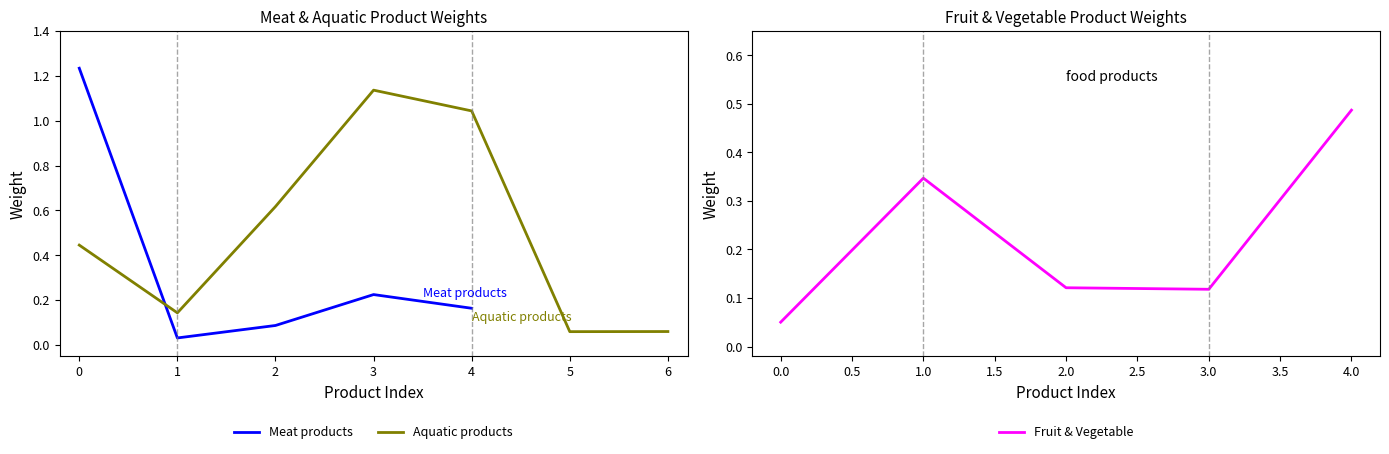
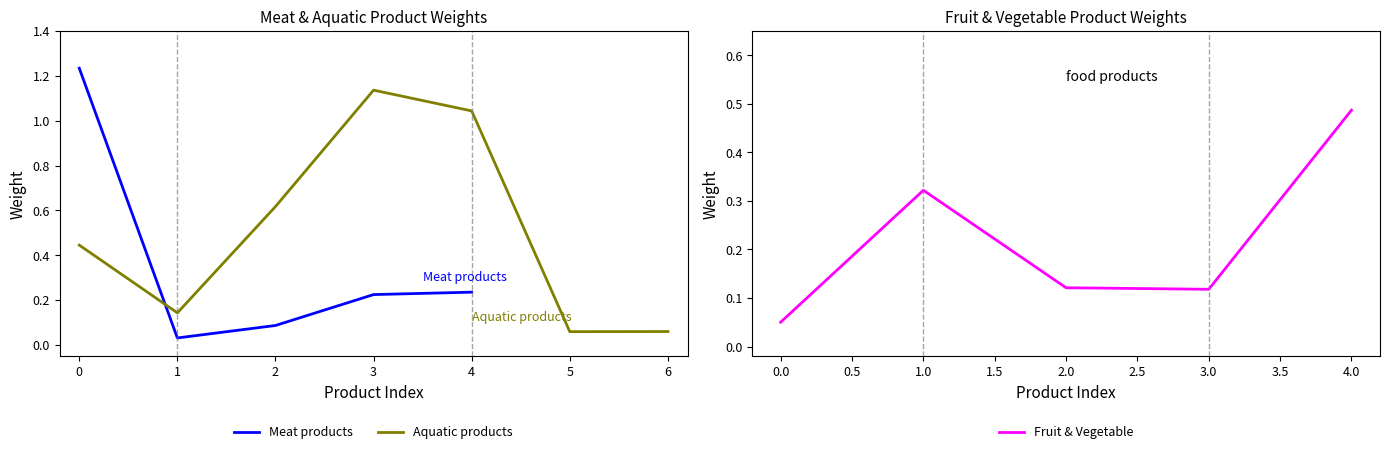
  {
    "Meat & Aquatic Product Weights": {
      "Meat products": {
        "0": 1.23,
        "1": 0.03,
        "2": 0.09,
        "3": 0.22,
-       "4": 0.16
+       "4": 0.24
      },
      "Aquatic products": {
        "0": 0.45,
        "1": 0.14,
        "2": 0.62,
        "3": 1.14,
        "4": 1.04,
        "5": 0.06,
        "6": 0.06
      }
    },
    "Fruit & Vegetable Product Weights": {
      "0.0": 0.05,
-     "1.0": 0.35,
+     "1.0": 0.32,
      "2.0": 0.12,
      "3.0": 0.12,
      "4.0": 0.49
    }
  }
